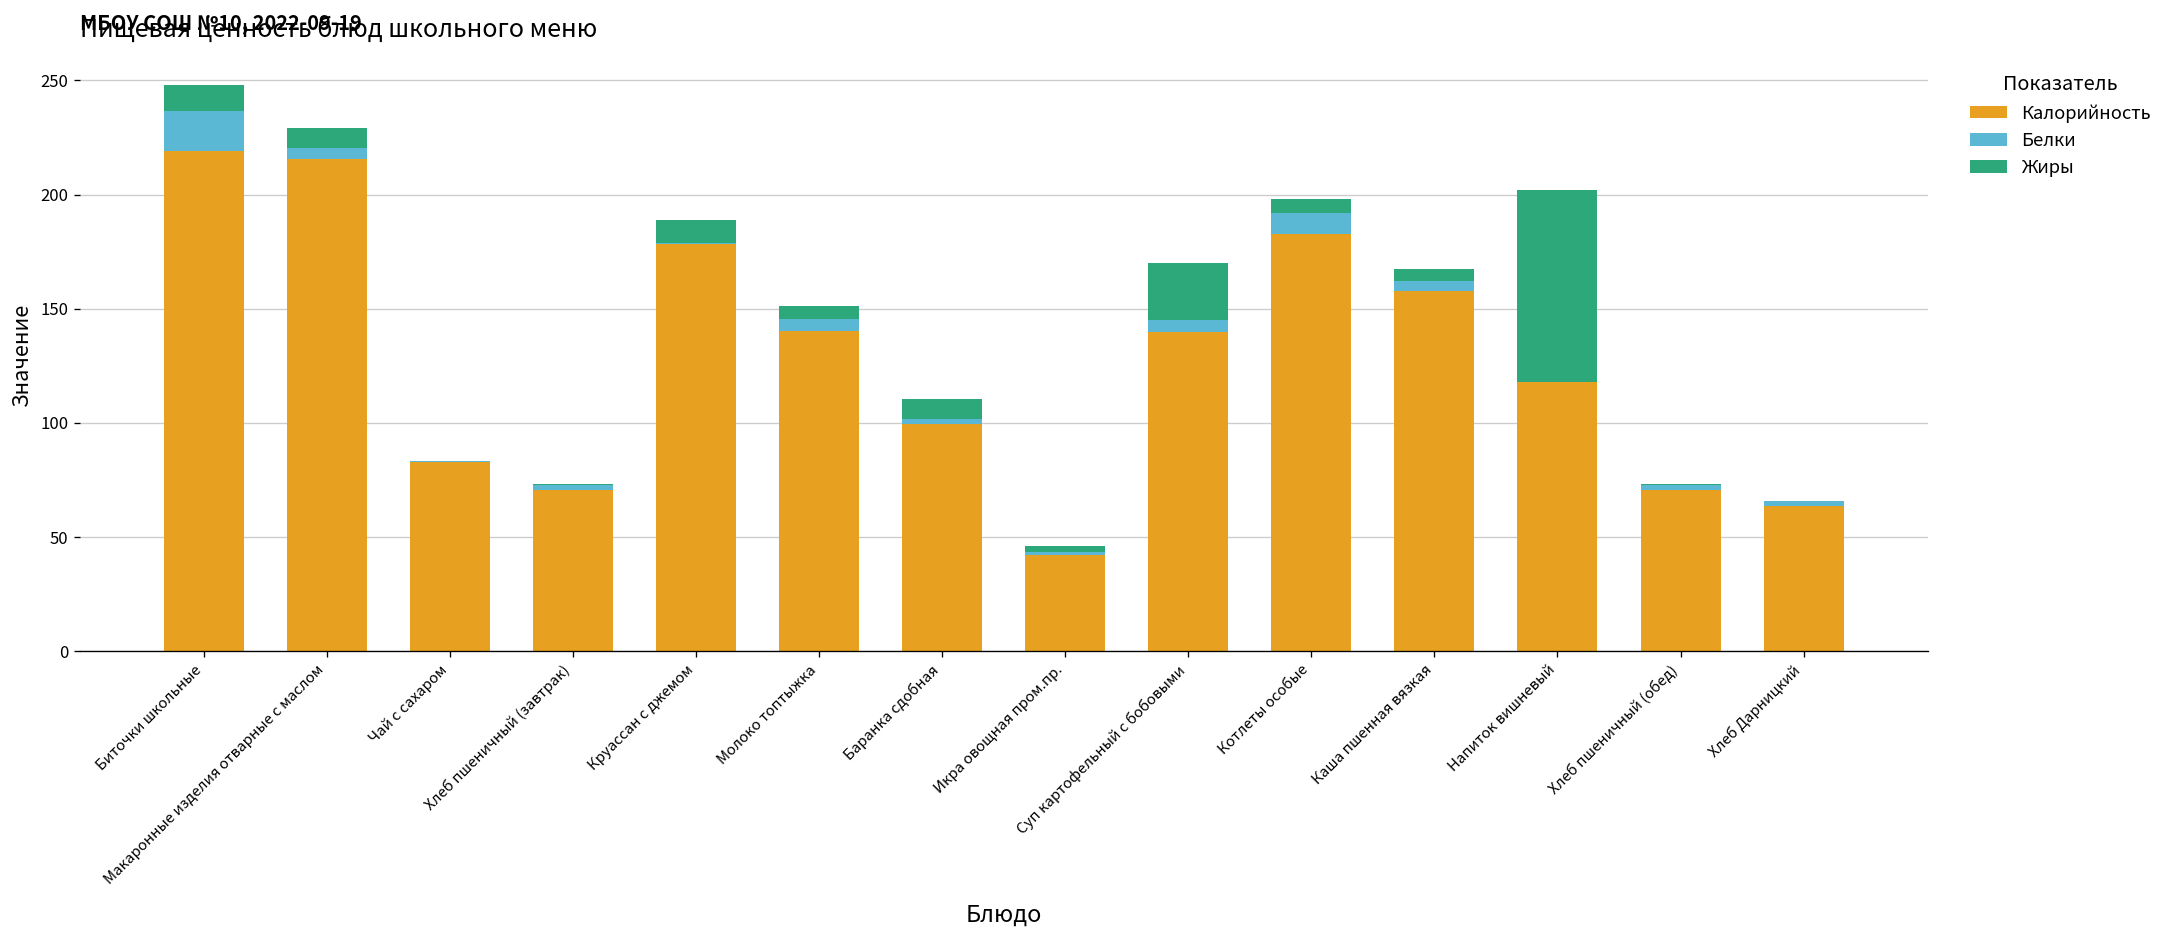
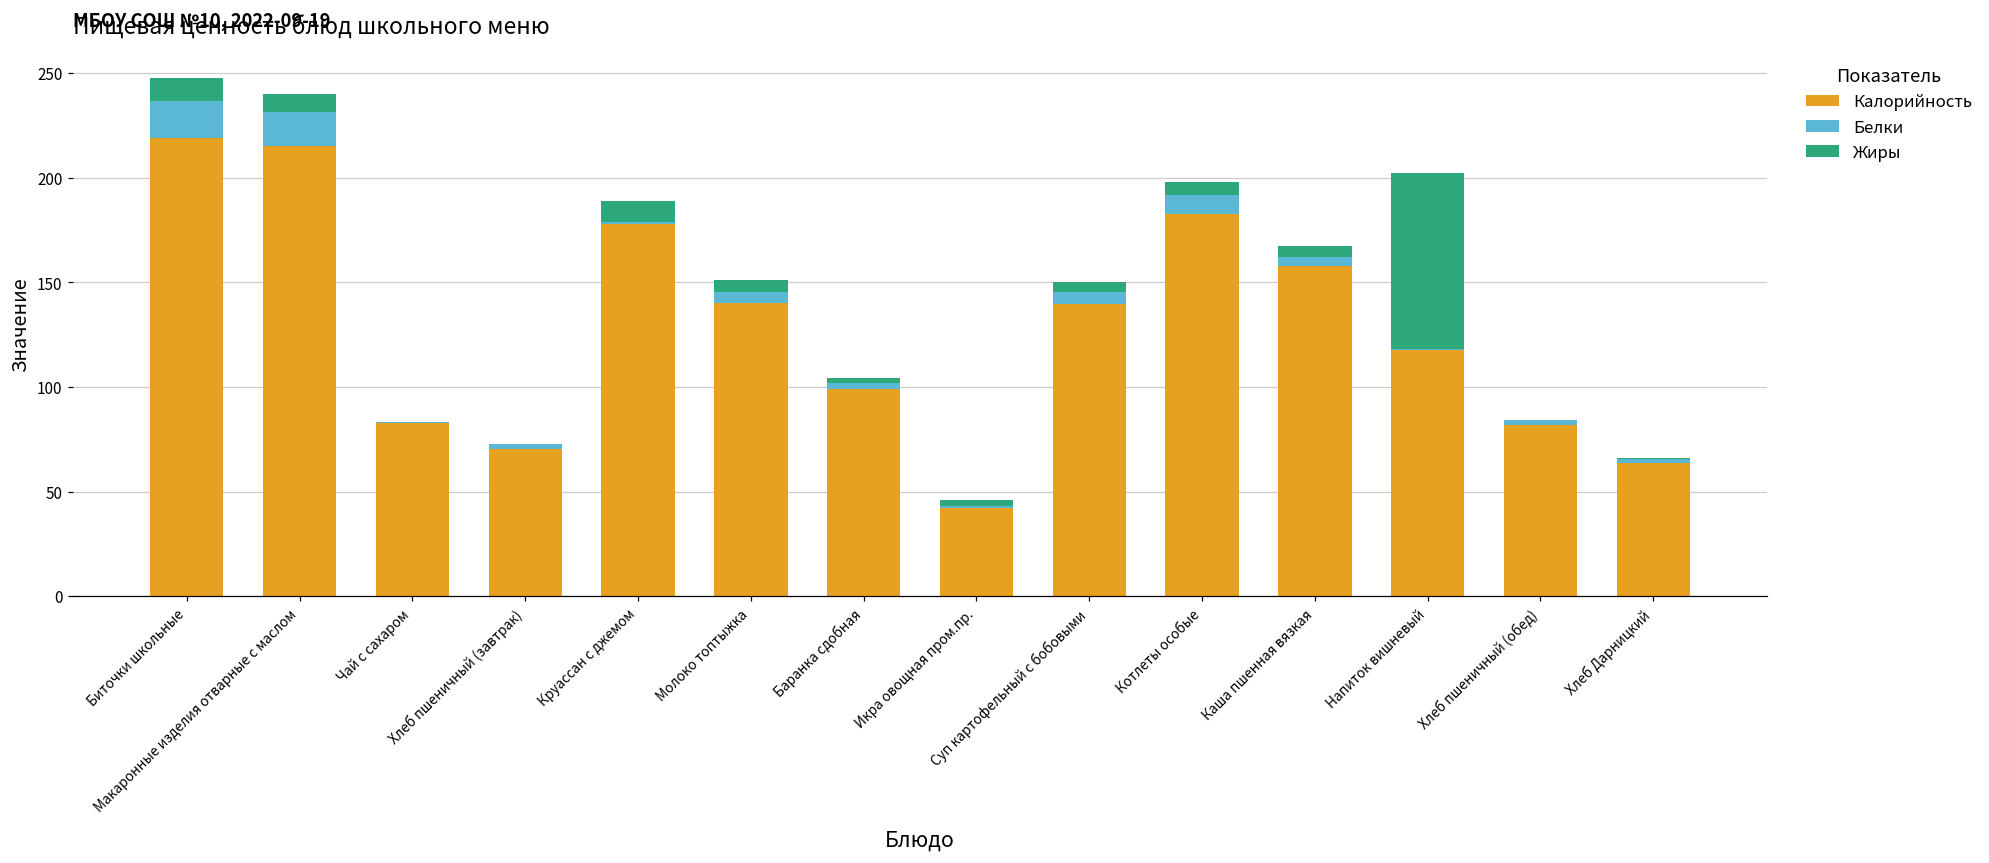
  {
    "Калорийность": {
      "Биточки школьные": 219,
      "Макаронные изделия отварные с маслом": 215,
      "Чай с сахаром": 83,
      "Хлеб пшеничный (завтрак)": 70,
      "Круассан с джемом": 178,
      "Молоко топтыжка": 140,
      "Баранка сдобная": 99,
      "Икра овощная пром.пр.": 42,
      "Суп картофельный с бобовыми": 140,
      "Котлеты особые": 183,
      "Каша пшенная вязкая": 158,
      "Напиток вишневый": 118,
-     "Хлеб пшеничный (обед)": 70,
+     "Хлеб пшеничный (обед)": 82,
      "Хлеб Дарницкий": 64
    },
    "Белки": {
      "Биточки школьные": 18,
-     "Макаронные изделия отварные с маслом": 5,
+     "Макаронные изделия отварные с маслом": 16,
      "Хлеб пшеничный (завтрак)": 2,
      "Молоко топтыжка": 5,
      "Баранка сдобная": 2,
      "Суп картофельный с бобовыми": 5,
      "Котлеты особые": 9,
      "Каша пшенная вязкая": 4,
      "Хлеб пшеничный (обед)": 2,
      "Хлеб Дарницкий": 2
    },
    "Жиры": {
      "Биточки школьные": 11,
      "Макаронные изделия отварные с маслом": 9,
      "Круассан с джемом": 10,
      "Молоко топтыжка": 6,
-     "Баранка сдобная": 9,
+     "Баранка сдобная": 2,
      "Икра овощная пром.пр.": 3,
-     "Суп картофельный с бобовыми": 25,
+     "Суп картофельный с бобовыми": 5,
      "Котлеты особые": 6,
      "Каша пшенная вязкая": 5,
      "Напиток вишневый": 84
    }
  }
